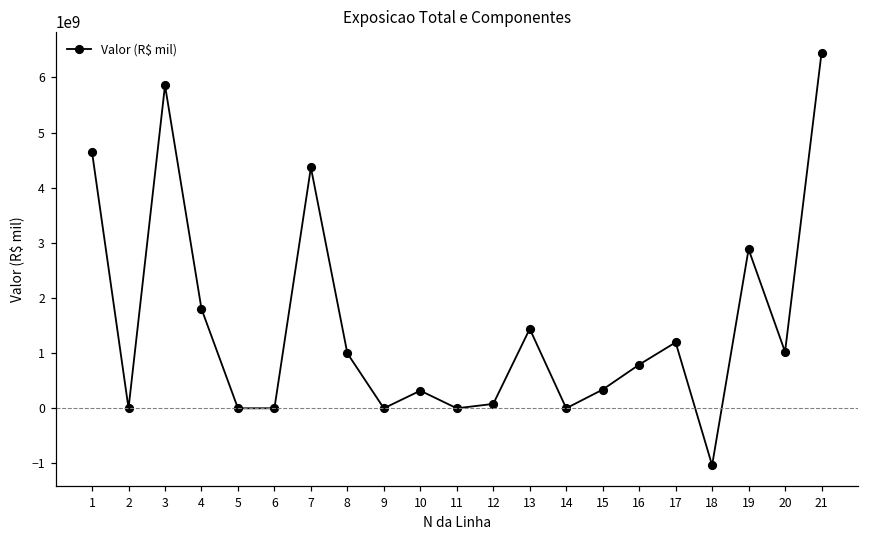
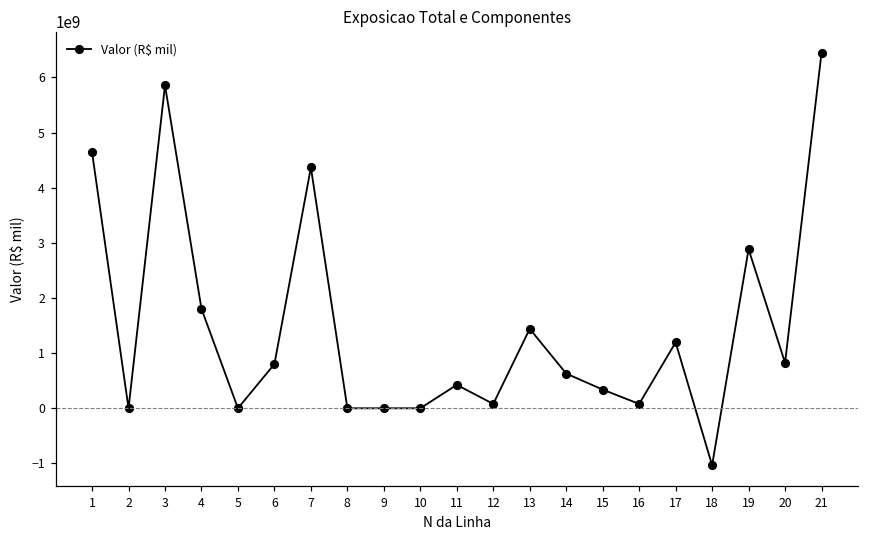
  {
    "1": 4600000000,
    "2": 0,
    "3": 5900000000,
    "4": 1800000000,
    "5": 0,
-   "6": 0,
+   "6": 800000000,
    "7": 4400000000,
-   "8": 1000000000,
+   "8": 0,
    "9": 0,
-   "10": 300000000,
-   "11": 0,
+   "10": 0,
+   "11": 400000000,
    "12": 100000000,
    "13": 1400000000,
-   "14": 0,
+   "14": 600000000,
    "15": 300000000,
-   "16": 800000000,
+   "16": 100000000,
    "17": 1200000000,
    "18": -1000000000,
    "19": 2900000000,
-   "20": 1000000000,
+   "20": 800000000,
    "21": 6400000000
  }
